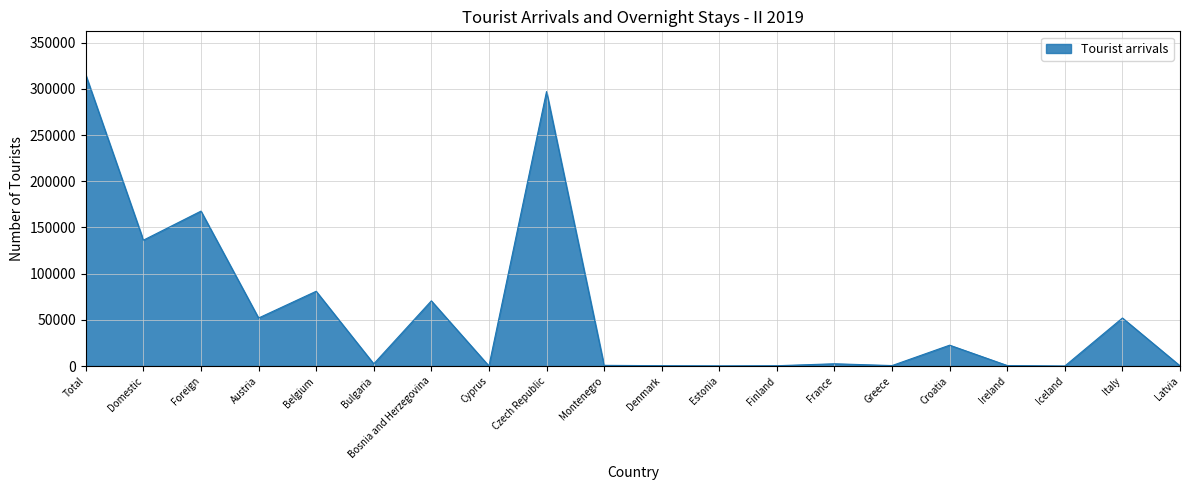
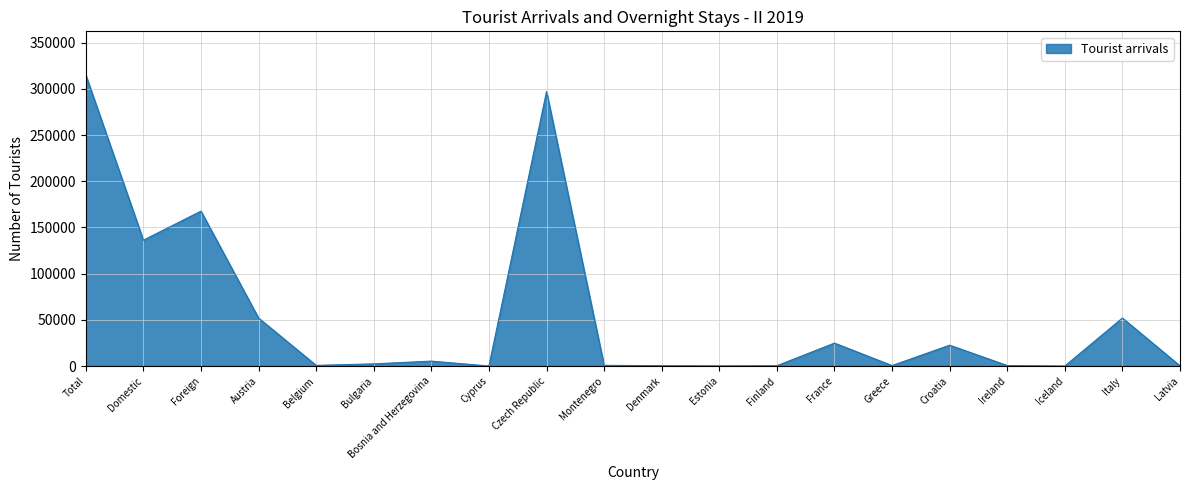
  {
    "Total": 320000,
    "Domestic": 140000,
    "Foreign": 170000,
    "Austria": 50000,
-   "Belgium": 80000,
+   "Belgium": 0,
    "Bulgaria": 0,
-   "Bosnia and Herzegovina": 70000,
+   "Bosnia and Herzegovina": 10000,
    "Cyprus": 0,
    "Czech Republic": 300000,
    "Montenegro": 0,
    "Denmark": 0,
    "Estonia": 0,
    "Finland": 0,
-   "France": 0,
+   "France": 20000,
    "Greece": 0,
    "Croatia": 20000,
    "Ireland": 0,
    "Iceland": 0,
    "Italy": 50000,
    "Latvia": 0
  }
